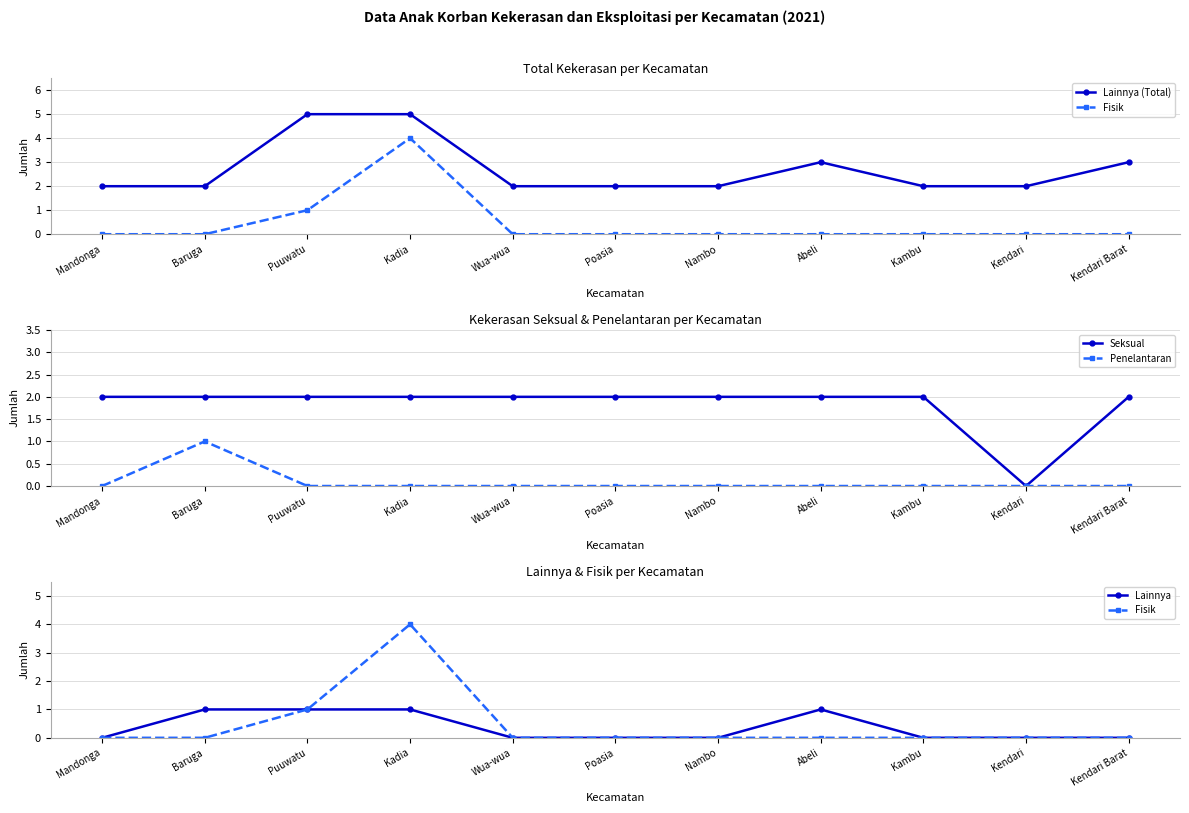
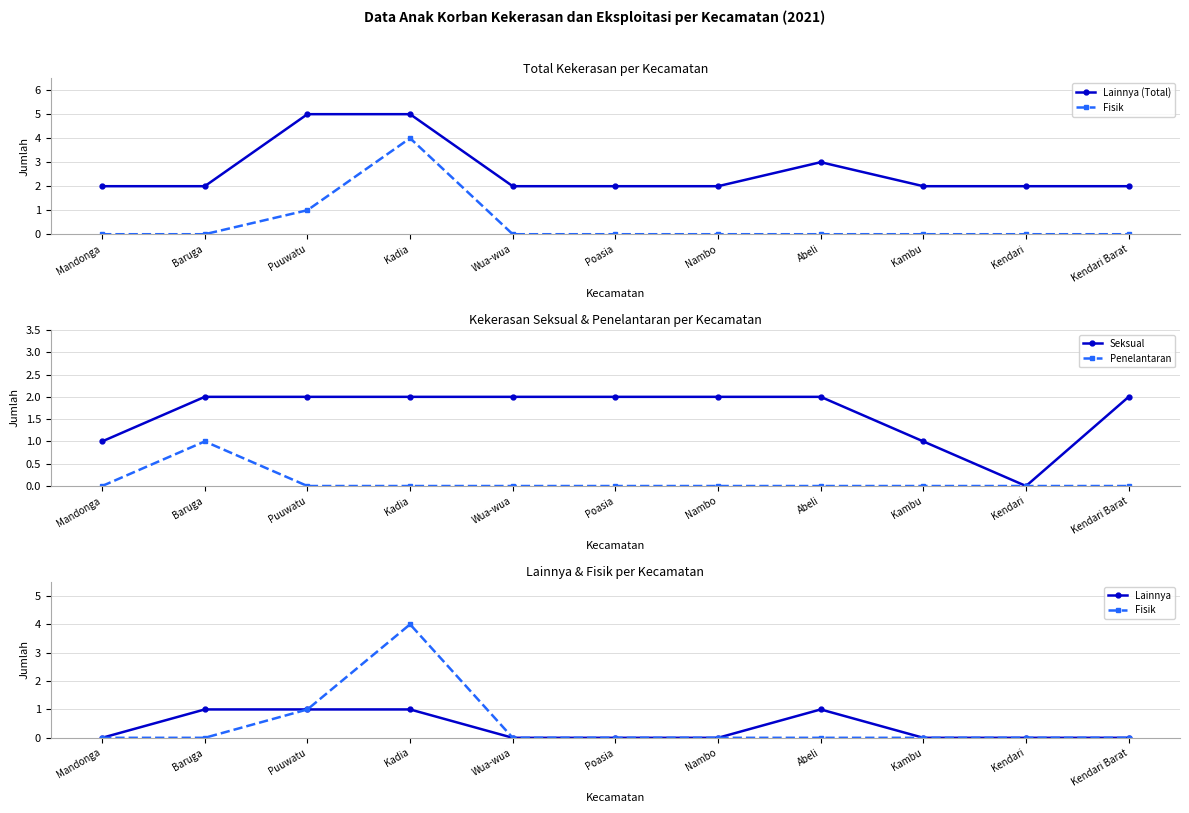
  {
    "Total Kekerasan per Kecamatan": {
      "Lainnya (Total)": {
        "Mandonga": 2,
        "Baruga": 2,
        "Puuwatu": 5,
        "Kadia": 5,
        "Wua-wua": 2,
        "Poasia": 2,
        "Nambo": 2,
        "Abeli": 3,
        "Kambu": 2,
        "Kendari": 2,
-       "Kendari Barat": 3
+       "Kendari Barat": 2
      },
      "Fisik": {
        "Mandonga": 0,
        "Baruga": 0,
        "Puuwatu": 1,
        "Kadia": 4,
        "Wua-wua": 0,
        "Poasia": 0,
        "Nambo": 0,
        "Abeli": 0,
        "Kambu": 0,
        "Kendari": 0,
        "Kendari Barat": 0
      }
    },
    "Kekerasan Seksual & Penelantaran per Kecamatan": {
      "Seksual": {
-       "Mandonga": 2,
+       "Mandonga": 1,
        "Baruga": 2,
        "Puuwatu": 2,
        "Kadia": 2,
        "Wua-wua": 2,
        "Poasia": 2,
        "Nambo": 2,
        "Abeli": 2,
-       "Kambu": 2,
+       "Kambu": 1,
        "Kendari Barat": 2
      },
      "Penelantaran": {
        "Mandonga": 0,
        "Baruga": 1,
        "Puuwatu": 0,
        "Kadia": 0,
        "Wua-wua": 0,
        "Poasia": 0,
        "Nambo": 0,
        "Abeli": 0,
        "Kambu": 0,
        "Kendari Barat": 0
      }
    },
    "Lainnya & Fisik per Kecamatan": {
      "Lainnya": {
        "Baruga": 1.0,
        "Kadia": 1.0,
        "Abeli": 1.0
      },
      "Fisik": {
        "Baruga": 0.0,
        "Kadia": 4.0,
        "Abeli": 0.0
      }
    }
  }
